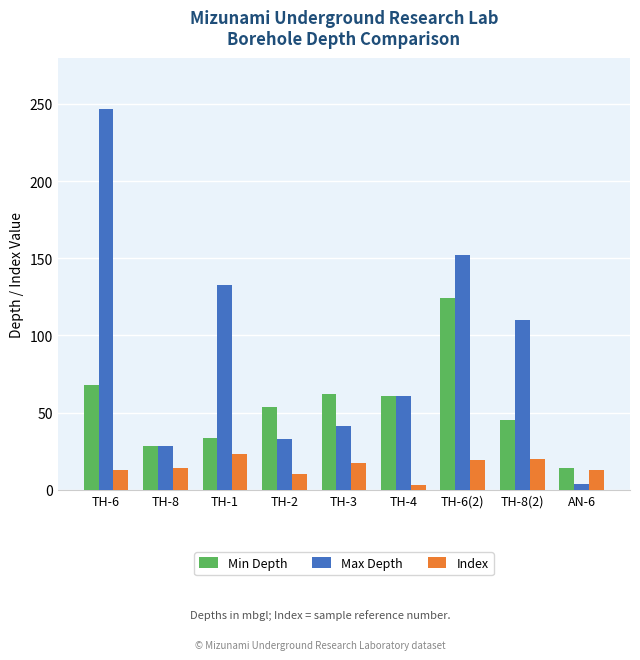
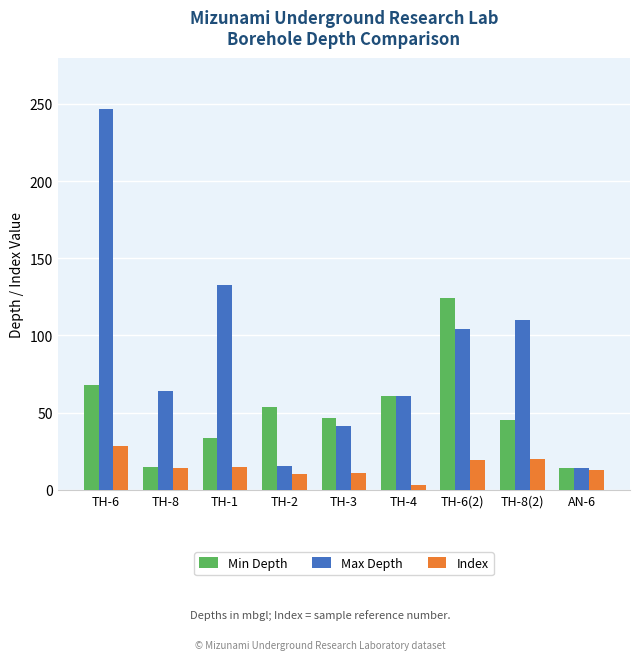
  {
    "Min Depth": {
      "TH-6": 68,
-     "TH-8": 29,
+     "TH-8": 15,
      "TH-1": 34,
      "TH-2": 54,
-     "TH-3": 62,
+     "TH-3": 47,
      "TH-4": 61,
      "TH-6(2)": 124,
      "TH-8(2)": 45,
      "AN-6": 14
    },
    "Max Depth": {
      "TH-6": 247,
-     "TH-8": 29,
+     "TH-8": 64,
      "TH-1": 133,
-     "TH-2": 33,
+     "TH-2": 15,
      "TH-3": 41,
      "TH-4": 61,
-     "TH-6(2)": 152,
+     "TH-6(2)": 104,
      "TH-8(2)": 110,
-     "AN-6": 4
+     "AN-6": 14
    },
    "Index": {
-     "TH-6": 13,
+     "TH-6": 28,
      "TH-8": 14,
-     "TH-1": 23,
+     "TH-1": 15,
      "TH-2": 10,
-     "TH-3": 17,
+     "TH-3": 11,
      "TH-4": 3,
      "TH-6(2)": 19,
      "TH-8(2)": 20,
      "AN-6": 13
    }
  }
